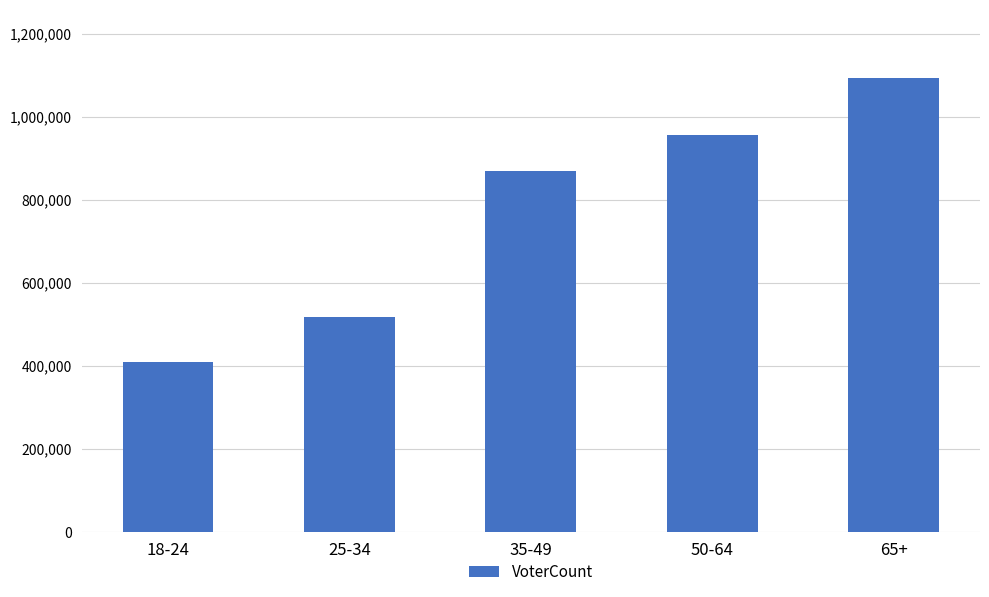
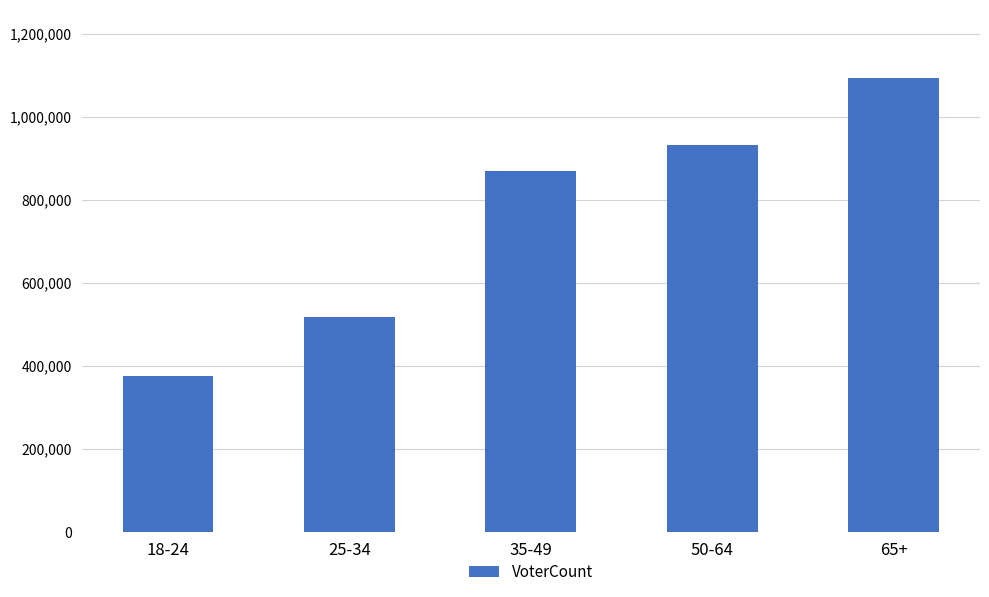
  {
-   "18-24": "410,000",
+   "18-24": "370,000",
    "25-34": "520,000",
    "35-49": "870,000",
-   "50-64": "960,000",
+   "50-64": "930,000",
    "65+": "1,090,000"
  }
